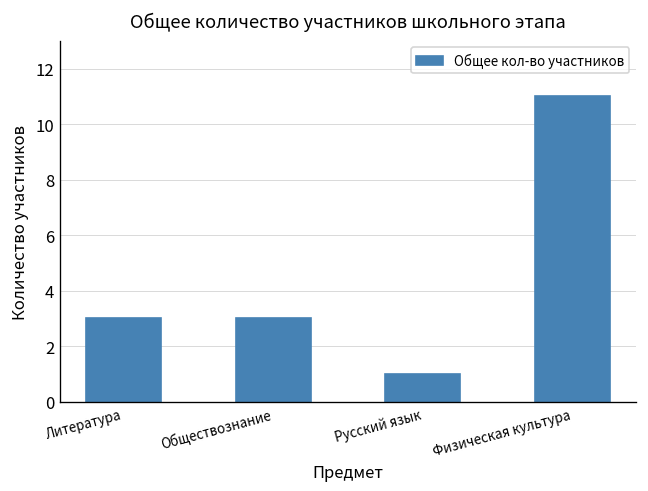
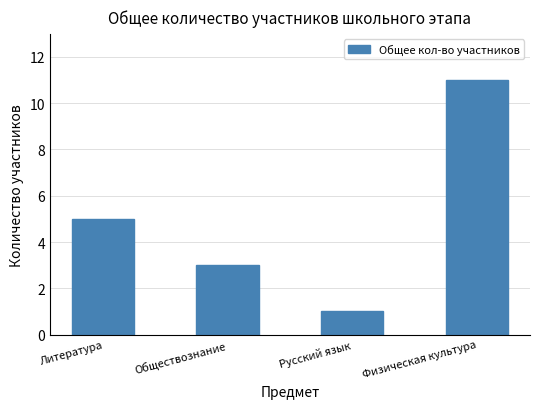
  {
-   "Литература": 3,
+   "Литература": 5,
    "Обществознание": 3,
    "Русский язык": 1,
    "Физическая культура": 11
  }
